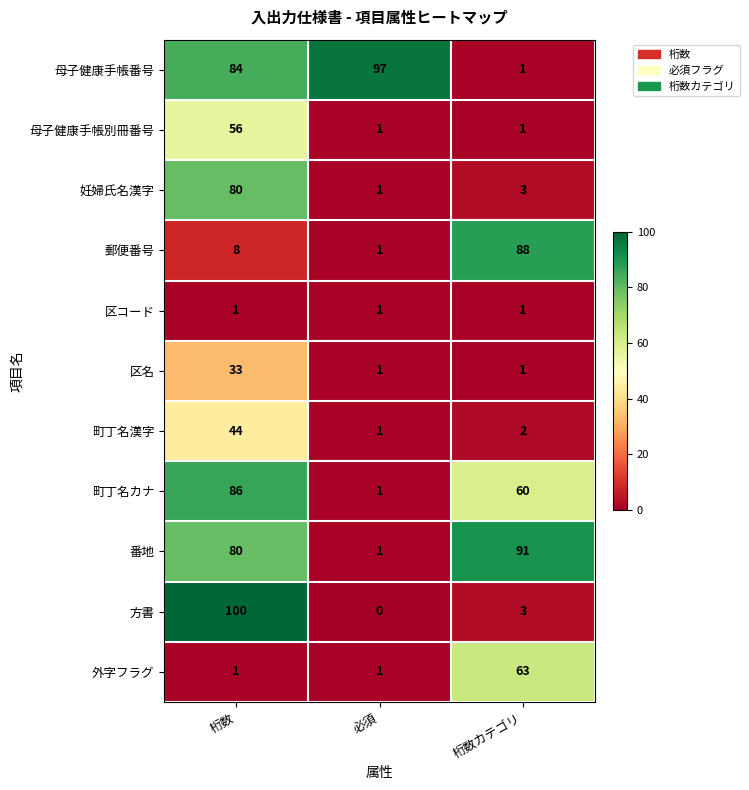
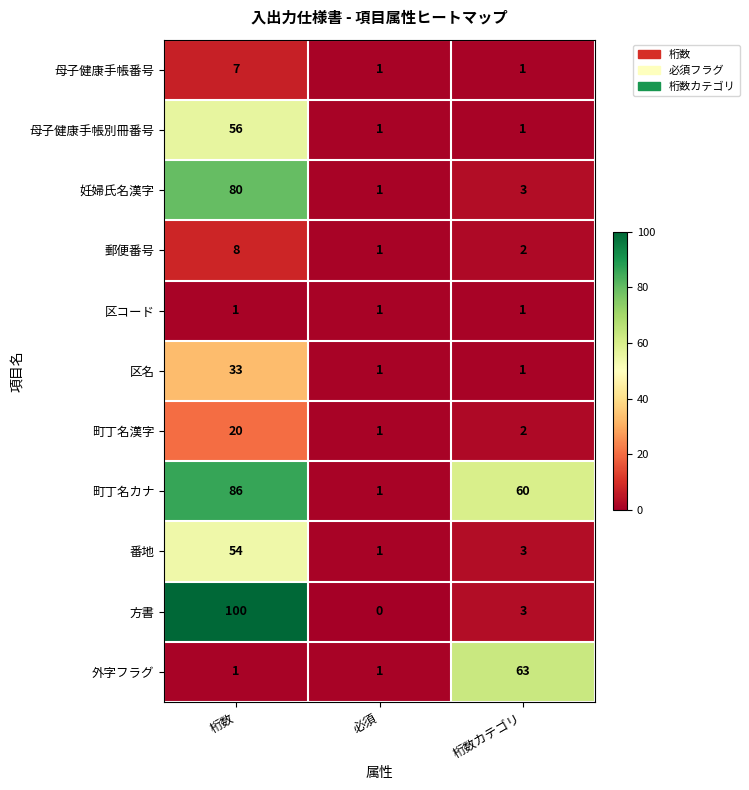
  {
    "母子健康手帳番号": {
-     "桁数": 84,
-     "必須": 97,
+     "桁数": 7,
+     "必須": 1,
      "桁数カテゴリ": 1
    },
    "母子健康手帳別冊番号": {
      "桁数": 56,
      "必須": 1,
      "桁数カテゴリ": 1
    },
    "妊婦氏名漢字": {
      "桁数": 80,
      "必須": 1,
      "桁数カテゴリ": 3
    },
    "郵便番号": {
      "桁数": 8,
      "必須": 1,
-     "桁数カテゴリ": 88
+     "桁数カテゴリ": 2
    },
    "区コード": {
      "桁数": 1,
      "必須": 1,
      "桁数カテゴリ": 1
    },
    "区名": {
      "桁数": 33,
      "必須": 1,
      "桁数カテゴリ": 1
    },
    "町丁名漢字": {
-     "桁数": 44,
+     "桁数": 20,
      "必須": 1,
      "桁数カテゴリ": 2
    },
    "町丁名カナ": {
      "桁数": 86,
      "必須": 1,
      "桁数カテゴリ": 60
    },
    "番地": {
-     "桁数": 80,
+     "桁数": 54,
      "必須": 1,
-     "桁数カテゴリ": 91
+     "桁数カテゴリ": 3
    },
    "方書": {
      "桁数": 100,
      "必須": 0,
      "桁数カテゴリ": 3
    },
    "外字フラグ": {
      "桁数": 1,
      "必須": 1,
      "桁数カテゴリ": 63
    }
  }
